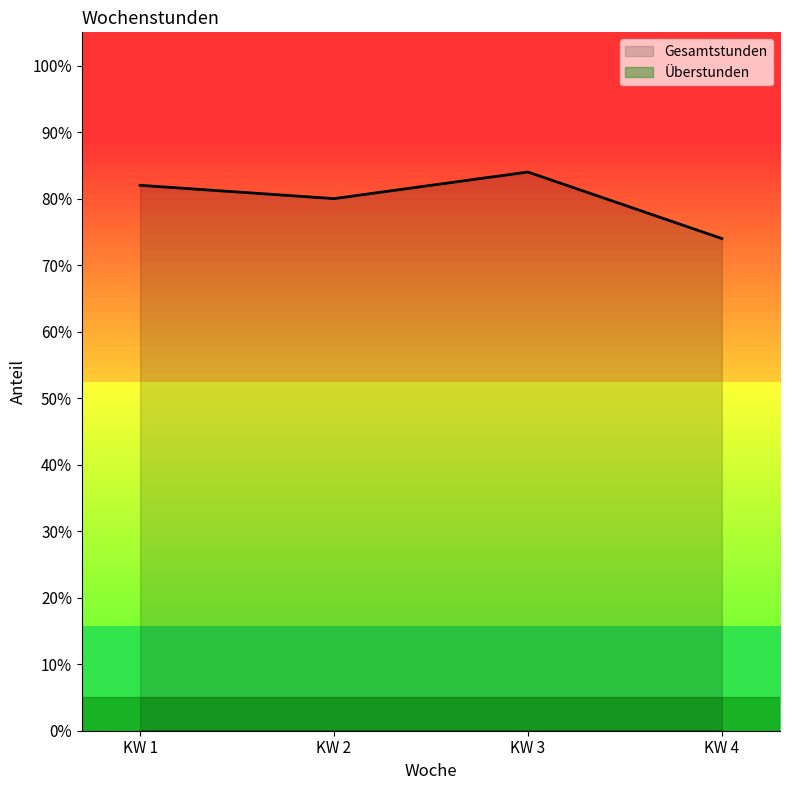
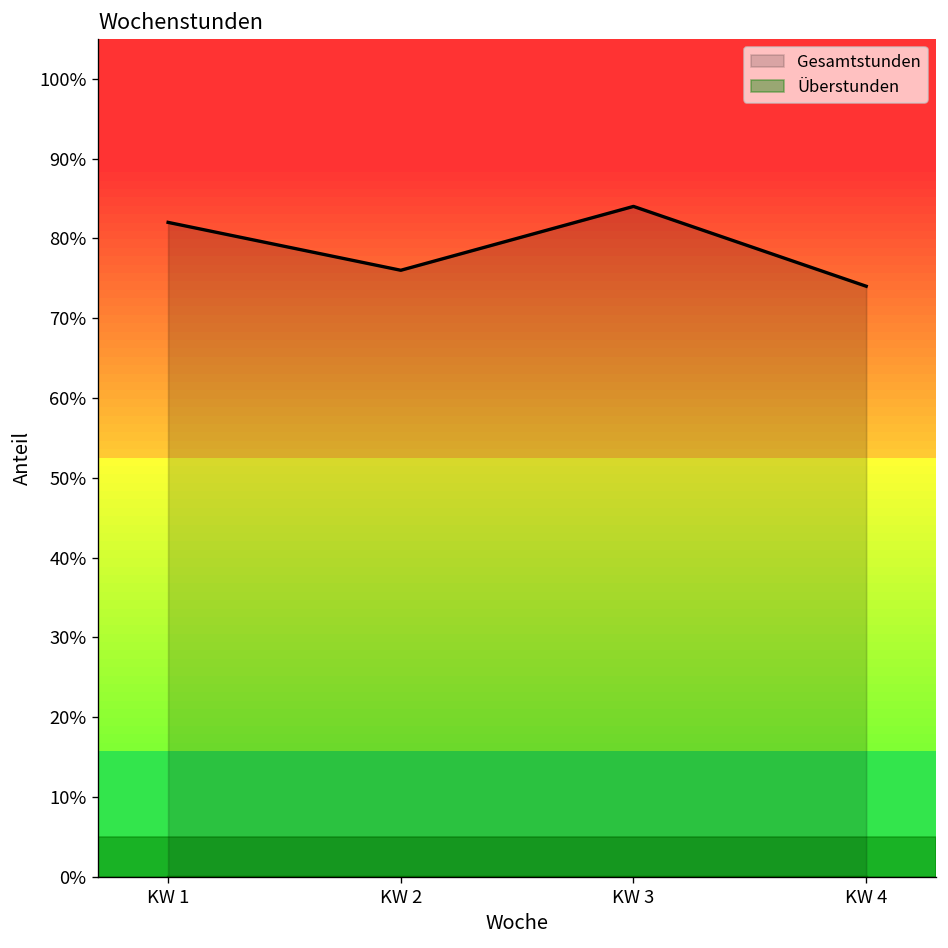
  {
    "Gesamtstunden": {
      "KW 1": "82%",
-     "KW 2": "80%",
+     "KW 2": "76%",
      "KW 3": "84%",
      "KW 4": "74%"
    }
  }
